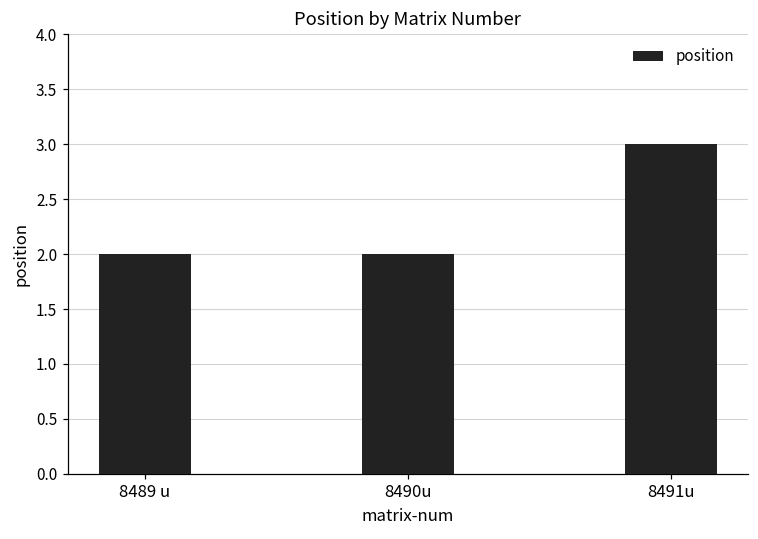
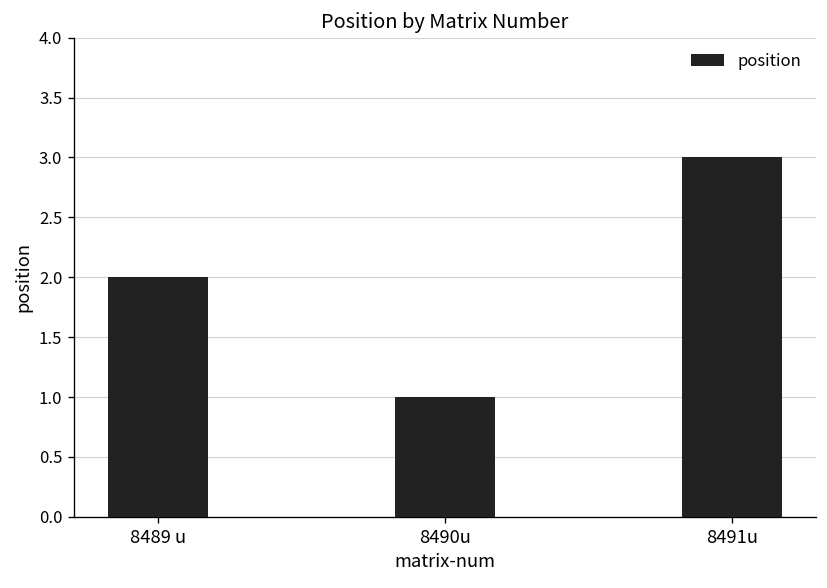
  {
    "8489 u": 2,
-   "8490u": 2,
+   "8490u": 1,
    "8491u": 3
  }
